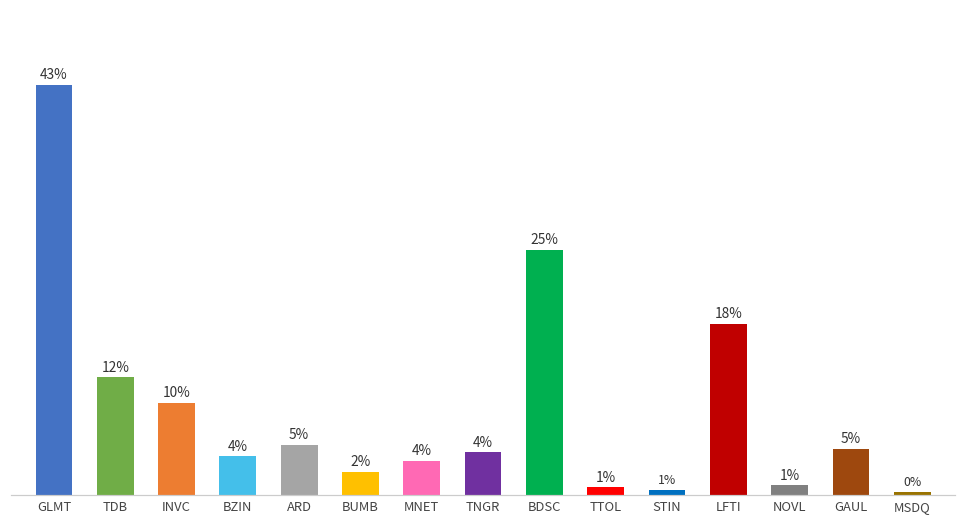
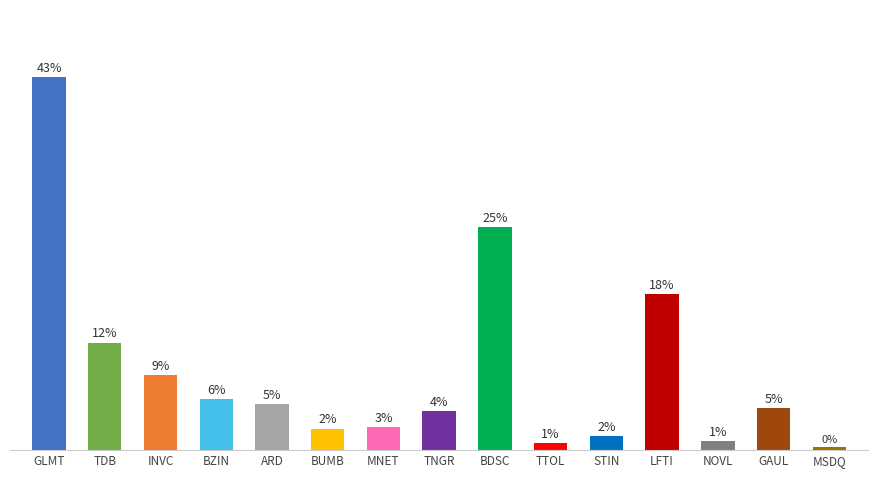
  {
    "GLMT": "43%",
    "TDB": "12%",
-   "INVC": "10%",
-   "BZIN": "4%",
+   "INVC": "9%",
+   "BZIN": "6%",
    "ARD": "5%",
    "BUMB": "2%",
-   "MNET": "4%",
+   "MNET": "3%",
    "TNGR": "4%",
    "BDSC": "25%",
    "TTOL": "1%",
-   "STIN": "1%",
+   "STIN": "2%",
    "LFTI": "18%",
    "NOVL": "1%",
    "GAUL": "5%",
    "MSDQ": "0%"
  }
